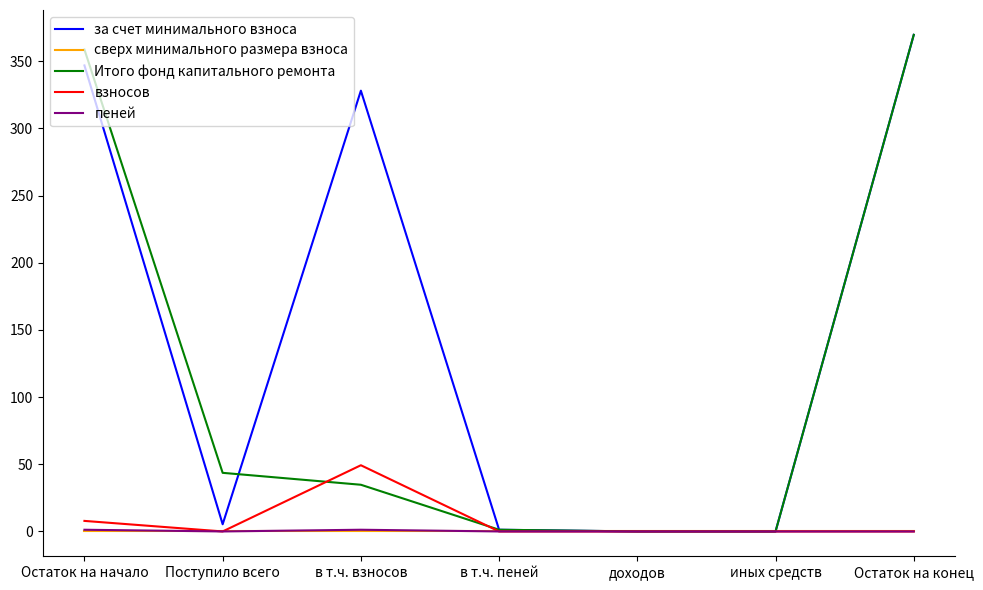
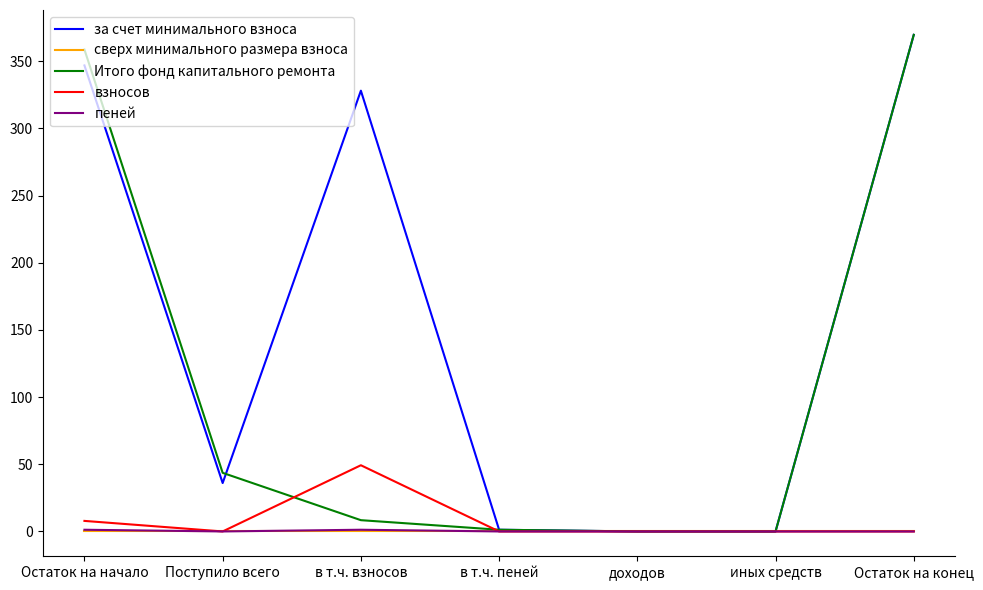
  {
    "за счет минимального взноса": {
-     "Поступило всего": 5,
+     "Поступило всего": 36,
      "в т.ч. взносов": 328
    },
    "Итого фонд капитального ремонта": {
      "Поступило всего": 44,
-     "в т.ч. взносов": 35
+     "в т.ч. взносов": 8
    },
    "взносов": {
      "Остаток на начало": 8,
      "в т.ч. взносов": 49
    }
  }
